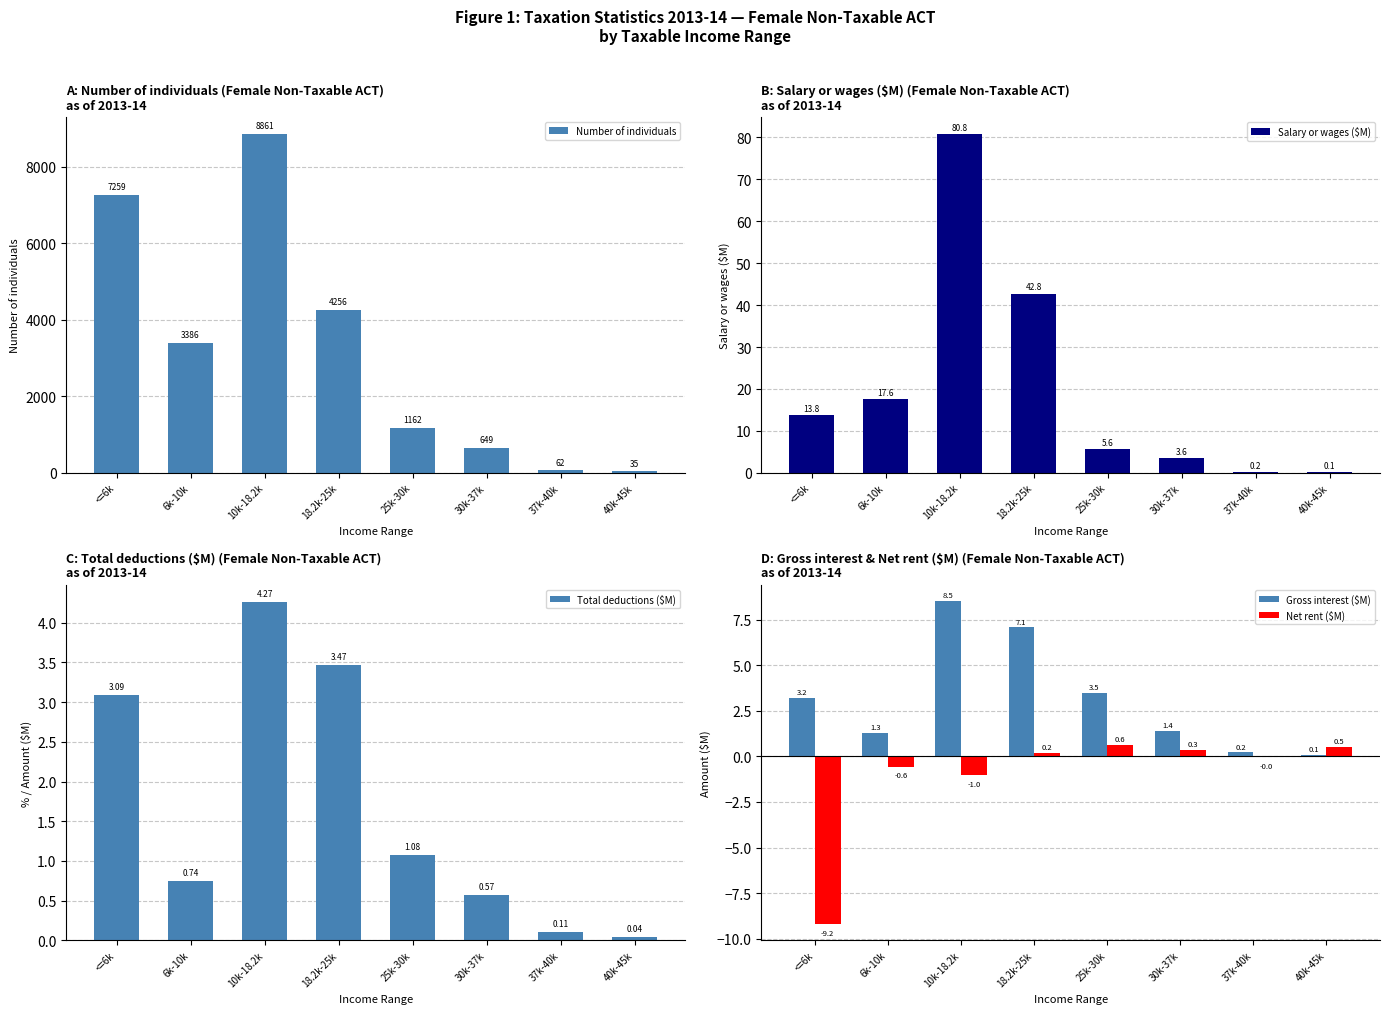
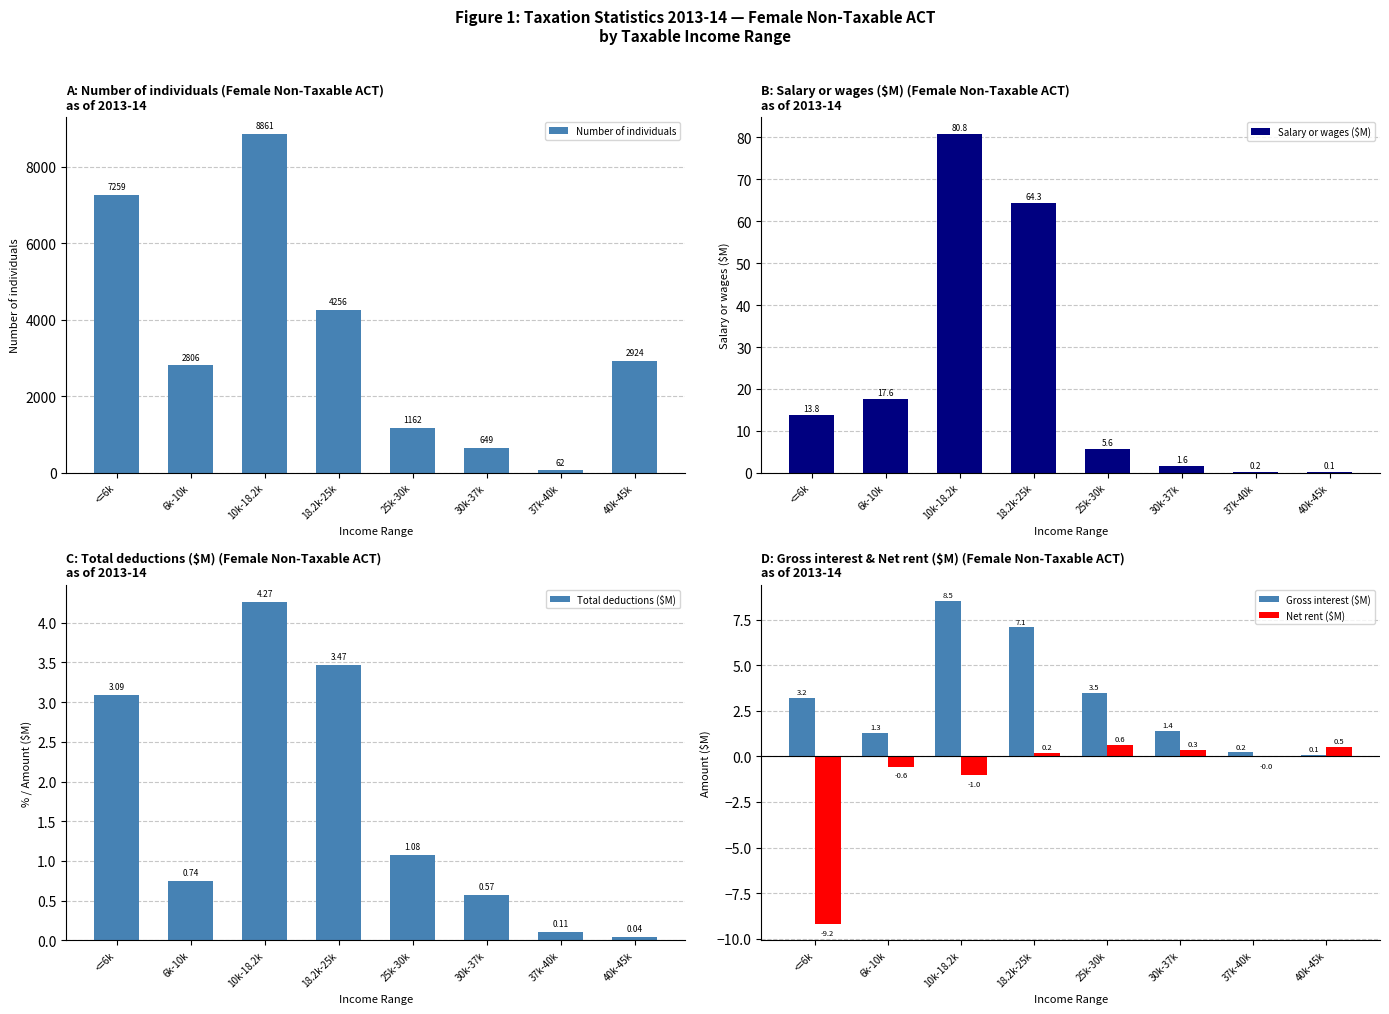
  {
    "A: Number of individuals (Female Non-Taxable ACT) as of 2013-14": {
      "<=6k": 7259,
-     "6k-10k": 3386,
+     "6k-10k": 2806,
      "10k-18.2k": 8861,
      "18.2k-25k": 4256,
      "25k-30k": 1162,
      "30k-37k": 649,
      "37k-40k": 62,
-     "40k-45k": 35
+     "40k-45k": 2924
    },
    "B: Salary or wages ($M) (Female Non-Taxable ACT) as of 2013-14": {
      "<=6k": 13.8,
      "6k-10k": 17.6,
      "10k-18.2k": 80.8,
-     "18.2k-25k": 42.8,
+     "18.2k-25k": 64.3,
      "25k-30k": 5.6,
-     "30k-37k": 3.6,
+     "30k-37k": 1.6,
      "37k-40k": 0.2,
      "40k-45k": 0.1
    },
    "C: Total deductions ($M) (Female Non-Taxable ACT) as of 2013-14": {
      "<=6k": 3.09,
      "6k-10k": 0.74,
      "10k-18.2k": 4.27,
      "18.2k-25k": 3.47,
      "25k-30k": 1.08,
      "30k-37k": 0.57,
      "37k-40k": 0.11,
      "40k-45k": 0.04
    },
    "D: Gross interest & Net rent ($M) (Female Non-Taxable ACT) as of 2013-14": {
      "Gross interest ($M)": {
        "<=6k": 3.2,
        "6k-10k": 1.3,
        "10k-18.2k": 8.5,
        "18.2k-25k": 7.1,
        "25k-30k": 3.5,
        "30k-37k": 1.4,
        "37k-40k": 0.2,
        "40k-45k": 0.1
      },
      "Net rent ($M)": {
        "<=6k": -9.2,
        "6k-10k": -0.6,
        "10k-18.2k": -1.0,
        "18.2k-25k": 0.2,
        "25k-30k": 0.6,
        "30k-37k": 0.3,
        "37k-40k": -0.0,
        "40k-45k": 0.5
      }
    }
  }
